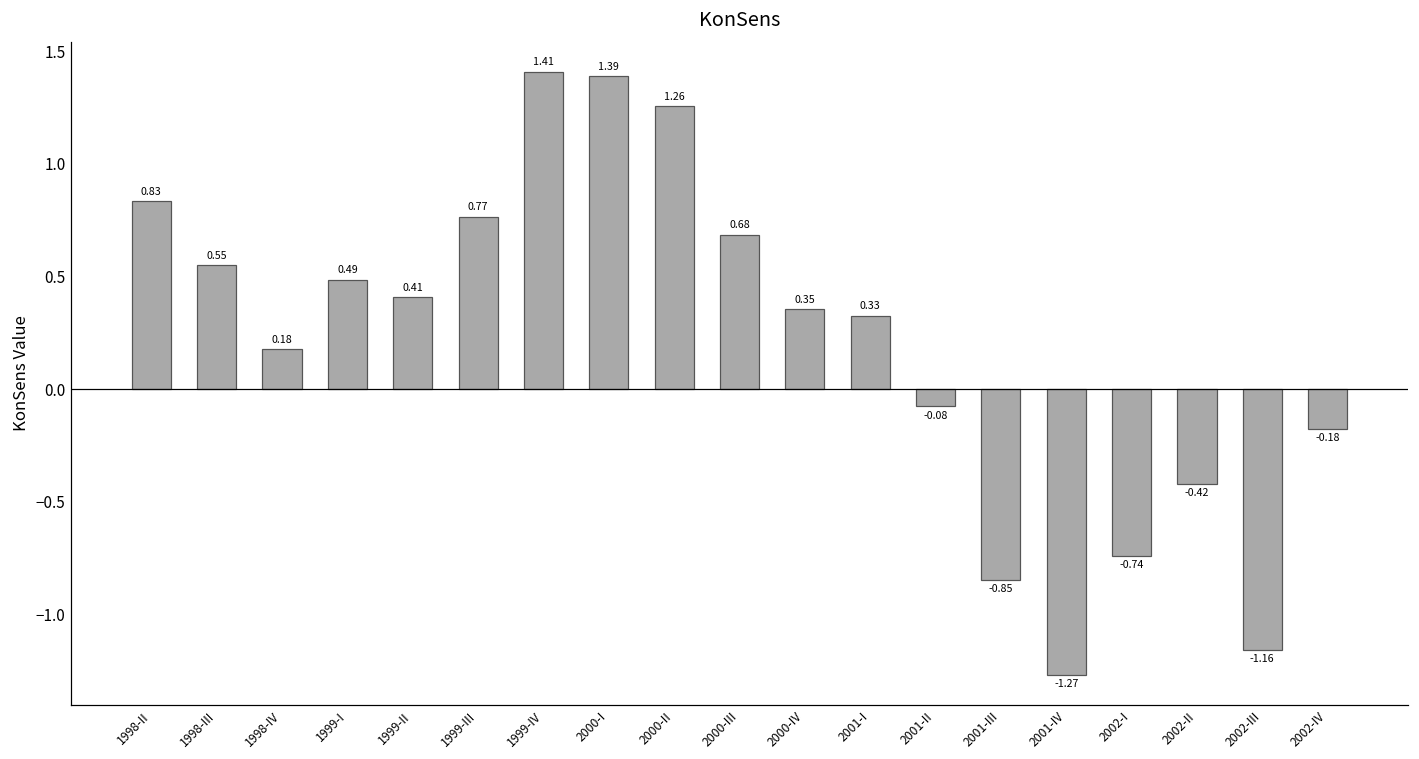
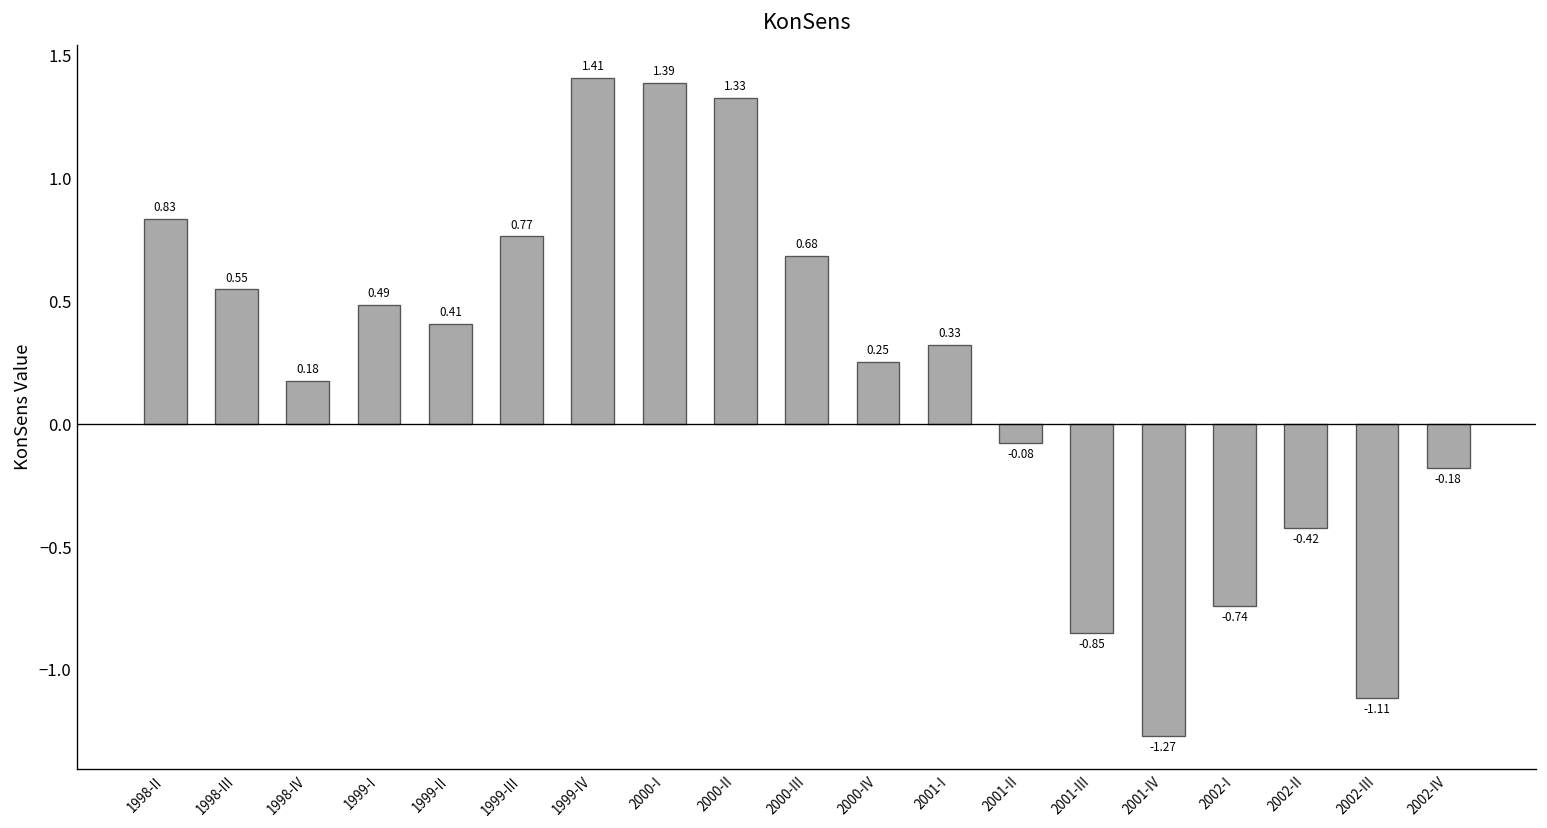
  {
    "1998-II": 0.83,
    "1998-III": 0.55,
    "1998-IV": 0.18,
    "1999-I": 0.49,
    "1999-II": 0.41,
    "1999-III": 0.77,
    "1999-IV": 1.41,
    "2000-I": 1.39,
-   "2000-II": 1.26,
+   "2000-II": 1.33,
    "2000-III": 0.68,
-   "2000-IV": 0.35,
+   "2000-IV": 0.25,
    "2001-I": 0.33,
    "2001-II": -0.08,
    "2001-III": -0.85,
    "2001-IV": -1.27,
    "2002-I": -0.74,
    "2002-II": -0.42,
-   "2002-III": -1.16,
+   "2002-III": -1.11,
    "2002-IV": -0.18
  }
